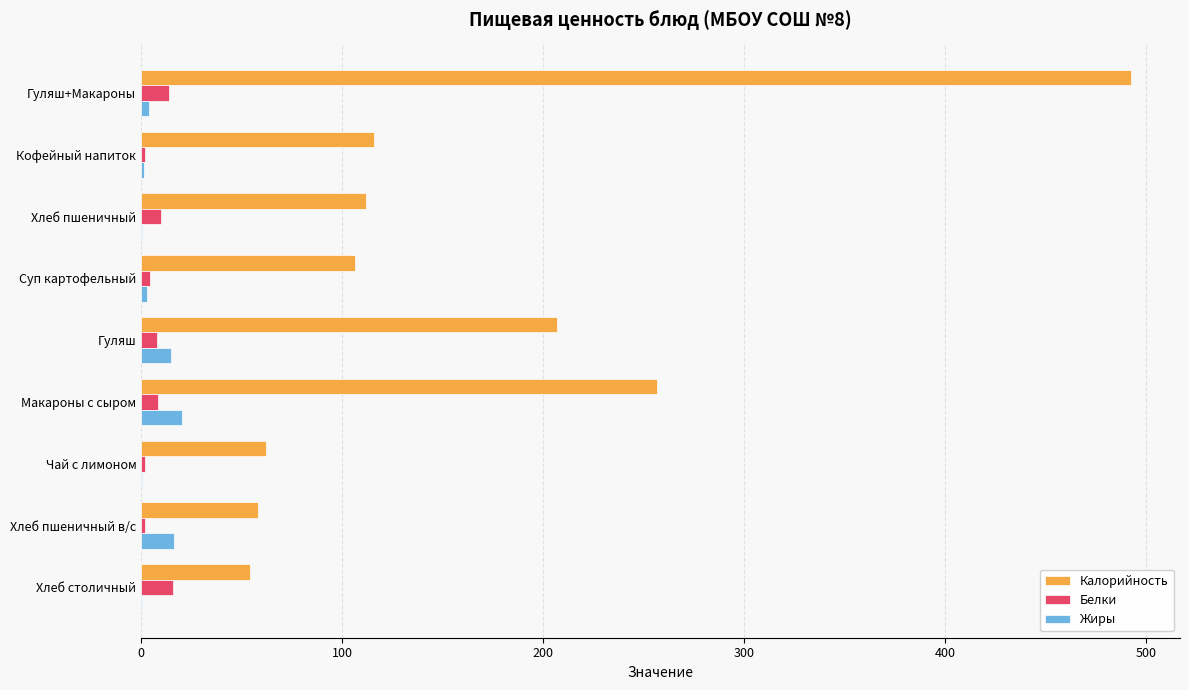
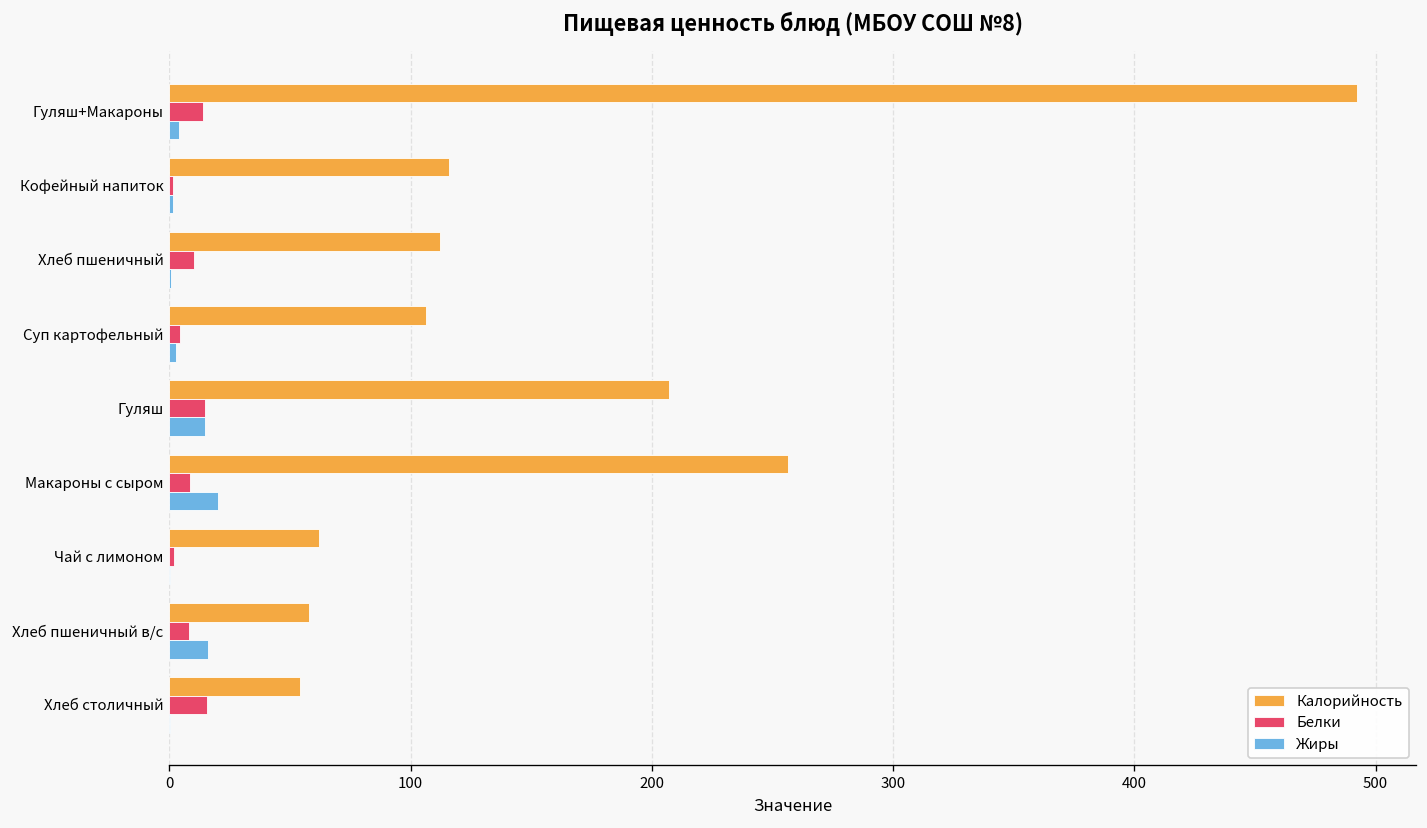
  {
    "Калорийность": {
      "Гуляш+Макароны": 492,
      "Кофейный напиток": 116,
      "Хлеб пшеничный": 112,
      "Суп картофельный": 106,
      "Гуляш": 207,
      "Макароны с сыром": 257,
      "Чай с лимоном": 62,
      "Хлеб пшеничный в/с": 58,
      "Хлеб столичный": 54
    },
    "Белки": {
      "Гуляш+Макароны": 14,
      "Кофейный напиток": 2,
      "Хлеб пшеничный": 10,
      "Суп картофельный": 4,
-     "Гуляш": 8,
+     "Гуляш": 15,
      "Макароны с сыром": 9,
      "Чай с лимоном": 2,
-     "Хлеб пшеничный в/с": 2,
+     "Хлеб пшеничный в/с": 8,
      "Хлеб столичный": 16
    },
    "Жиры": {
      "Гуляш+Макароны": 4,
      "Кофейный напиток": 1,
      "Суп картофельный": 3,
      "Гуляш": 15,
      "Макароны с сыром": 20,
      "Хлеб пшеничный в/с": 16
    }
  }
